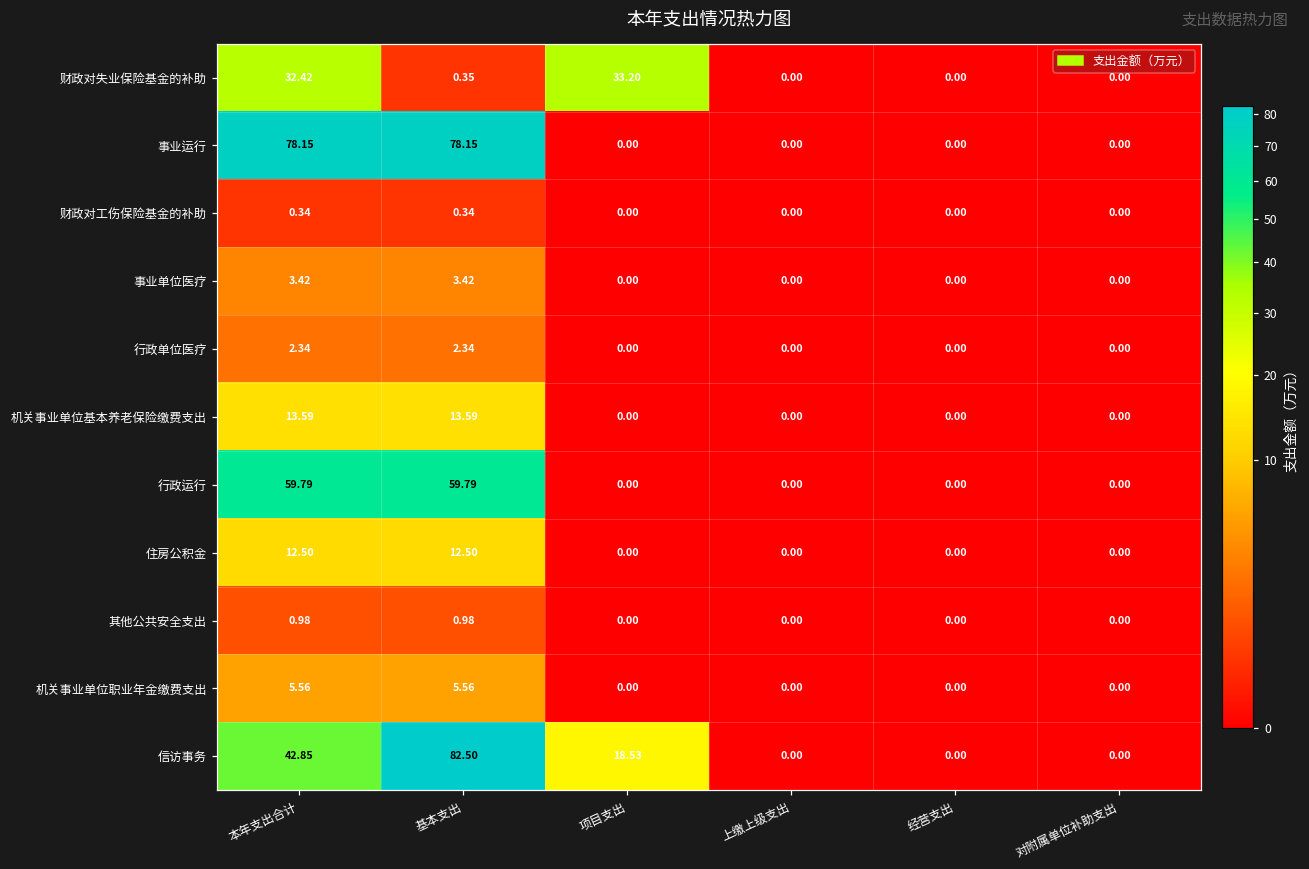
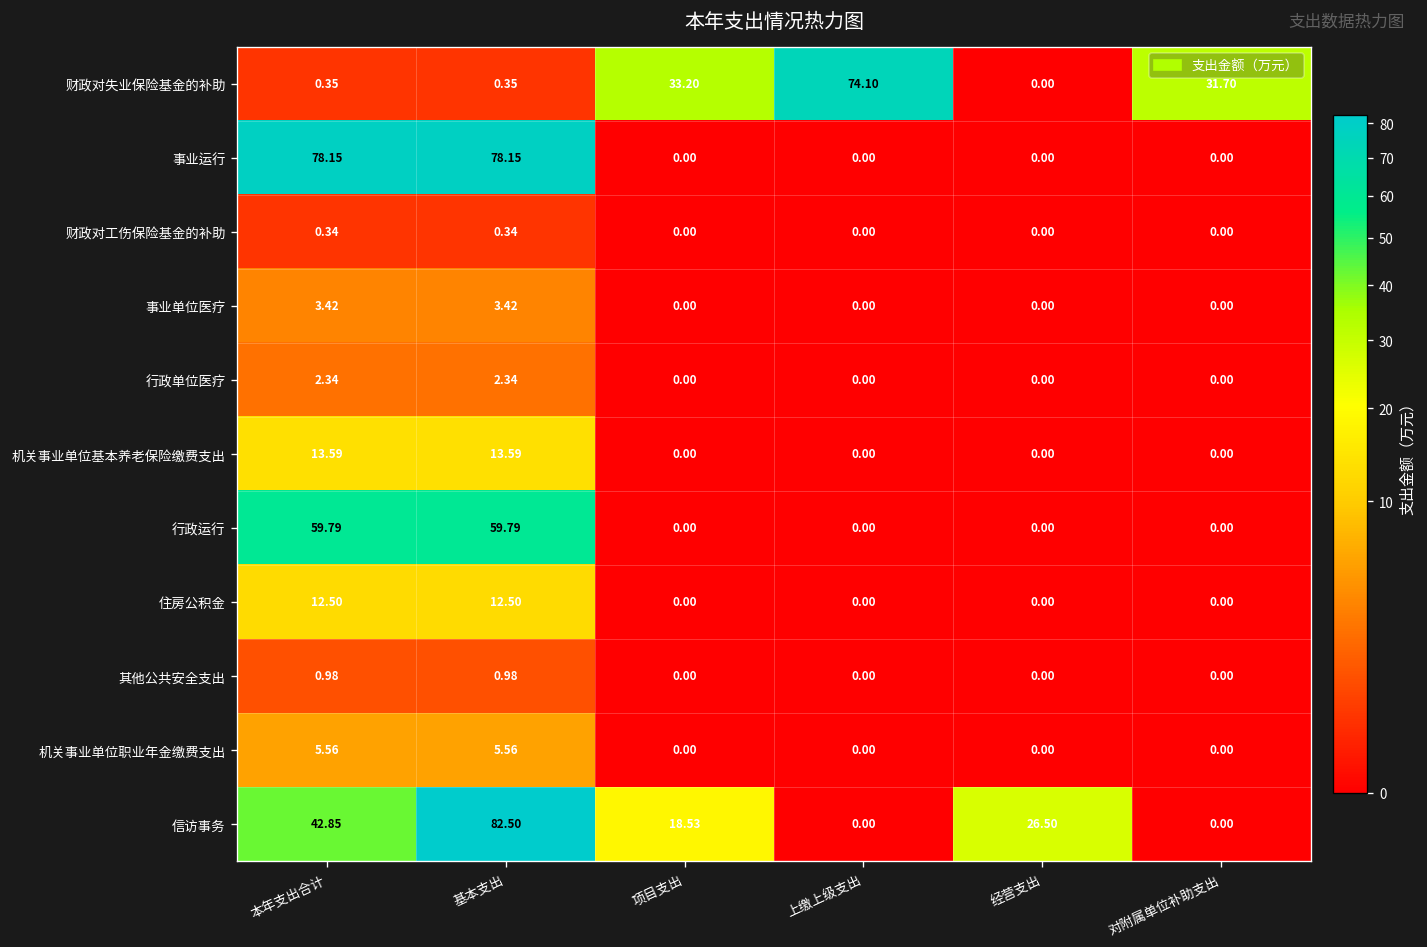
  {
    "财政对失业保险基金的补助": {
-     "本年支出合计": 32.42,
+     "本年支出合计": 0.35,
      "基本支出": 0.35,
      "项目支出": 33.20,
-     "上缴上级支出": 0.00,
+     "上缴上级支出": 74.10,
      "经营支出": 0.00,
-     "对附属单位补助支出": 0.00
+     "对附属单位补助支出": 31.70
    },
    "事业运行": {
      "本年支出合计": 78.15,
      "基本支出": 78.15,
      "项目支出": 0.00,
      "上缴上级支出": 0.00,
      "经营支出": 0.00,
      "对附属单位补助支出": 0.00
    },
    "财政对工伤保险基金的补助": {
      "本年支出合计": 0.34,
      "基本支出": 0.34,
      "项目支出": 0.00,
      "上缴上级支出": 0.00,
      "经营支出": 0.00,
      "对附属单位补助支出": 0.00
    },
    "事业单位医疗": {
      "本年支出合计": 3.42,
      "基本支出": 3.42,
      "项目支出": 0.00,
      "上缴上级支出": 0.00,
      "经营支出": 0.00,
      "对附属单位补助支出": 0.00
    },
    "行政单位医疗": {
      "本年支出合计": 2.34,
      "基本支出": 2.34,
      "项目支出": 0.00,
      "上缴上级支出": 0.00,
      "经营支出": 0.00,
      "对附属单位补助支出": 0.00
    },
    "机关事业单位基本养老保险缴费支出": {
      "本年支出合计": 13.59,
      "基本支出": 13.59,
      "项目支出": 0.00,
      "上缴上级支出": 0.00,
      "经营支出": 0.00,
      "对附属单位补助支出": 0.00
    },
    "行政运行": {
      "本年支出合计": 59.79,
      "基本支出": 59.79,
      "项目支出": 0.00,
      "上缴上级支出": 0.00,
      "经营支出": 0.00,
      "对附属单位补助支出": 0.00
    },
    "住房公积金": {
      "本年支出合计": 12.50,
      "基本支出": 12.50,
      "项目支出": 0.00,
      "上缴上级支出": 0.00,
      "经营支出": 0.00,
      "对附属单位补助支出": 0.00
    },
    "其他公共安全支出": {
      "本年支出合计": 0.98,
      "基本支出": 0.98,
      "项目支出": 0.00,
      "上缴上级支出": 0.00,
      "经营支出": 0.00,
      "对附属单位补助支出": 0.00
    },
    "机关事业单位职业年金缴费支出": {
      "本年支出合计": 5.56,
      "基本支出": 5.56,
      "项目支出": 0.00,
      "上缴上级支出": 0.00,
      "经营支出": 0.00,
      "对附属单位补助支出": 0.00
    },
    "信访事务": {
      "本年支出合计": 42.85,
      "基本支出": 82.50,
      "项目支出": 18.53,
      "上缴上级支出": 0.00,
-     "经营支出": 0.00,
+     "经营支出": 26.50,
      "对附属单位补助支出": 0.00
    }
  }
